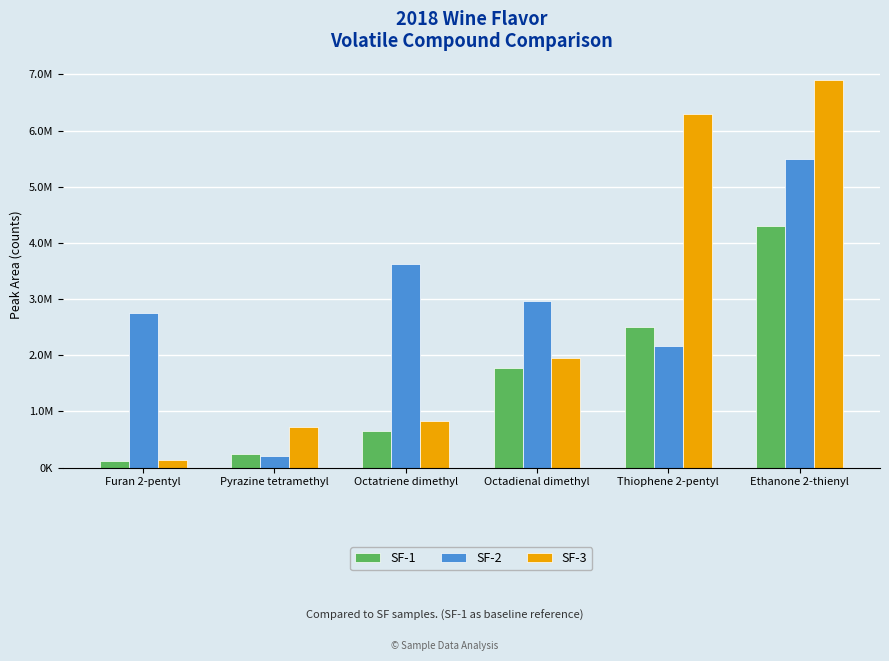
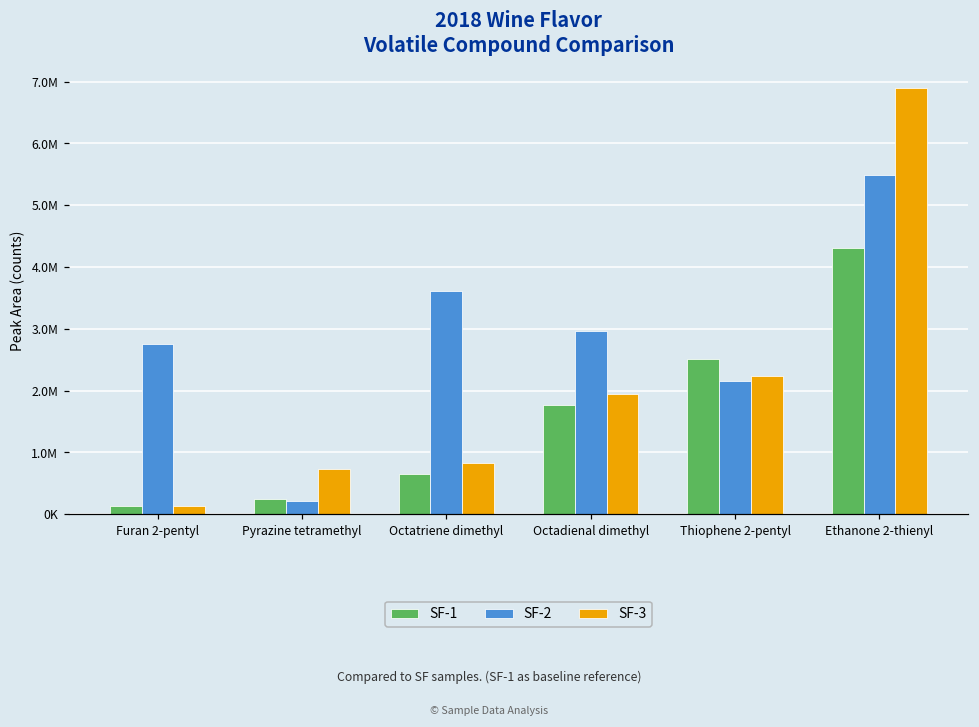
  {
    "SF-1": {
      "Furan 2-pentyl": 100000,
      "Pyrazine tetramethyl": 200000,
      "Octatriene dimethyl": 700000,
      "Octadienal dimethyl": 1800000,
      "Thiophene 2-pentyl": 2500000,
      "Ethanone 2-thienyl": 4300000
    },
    "SF-2": {
      "Furan 2-pentyl": 2800000,
      "Pyrazine tetramethyl": 200000,
      "Octatriene dimethyl": 3600000,
      "Octadienal dimethyl": 3000000,
      "Thiophene 2-pentyl": 2200000,
      "Ethanone 2-thienyl": 5500000
    },
    "SF-3": {
      "Furan 2-pentyl": 100000,
      "Pyrazine tetramethyl": 700000,
      "Octatriene dimethyl": 800000,
      "Octadienal dimethyl": 2000000,
-     "Thiophene 2-pentyl": 6300000,
+     "Thiophene 2-pentyl": 2200000,
      "Ethanone 2-thienyl": 6900000
    }
  }
